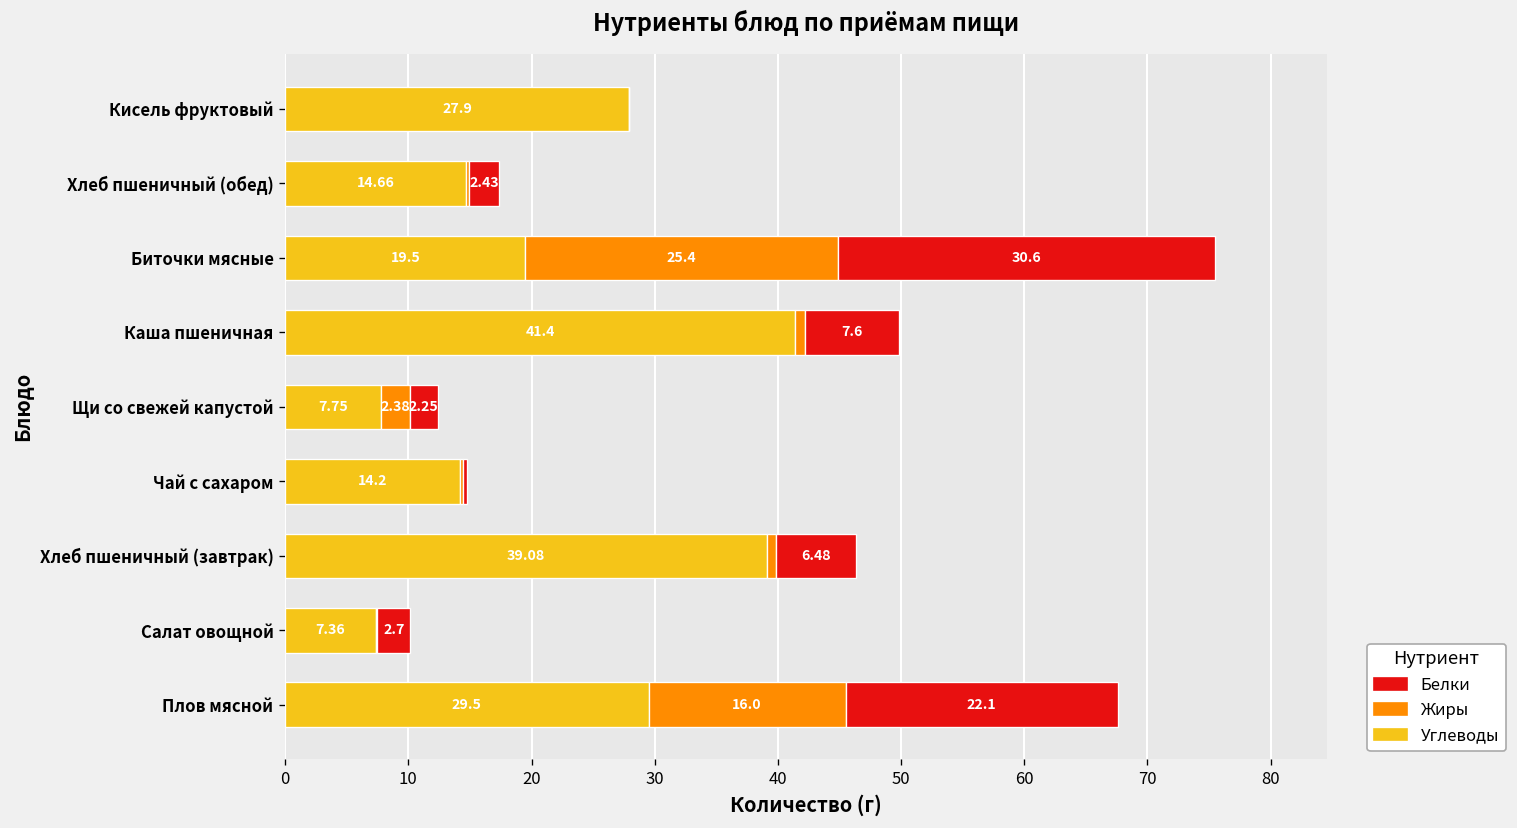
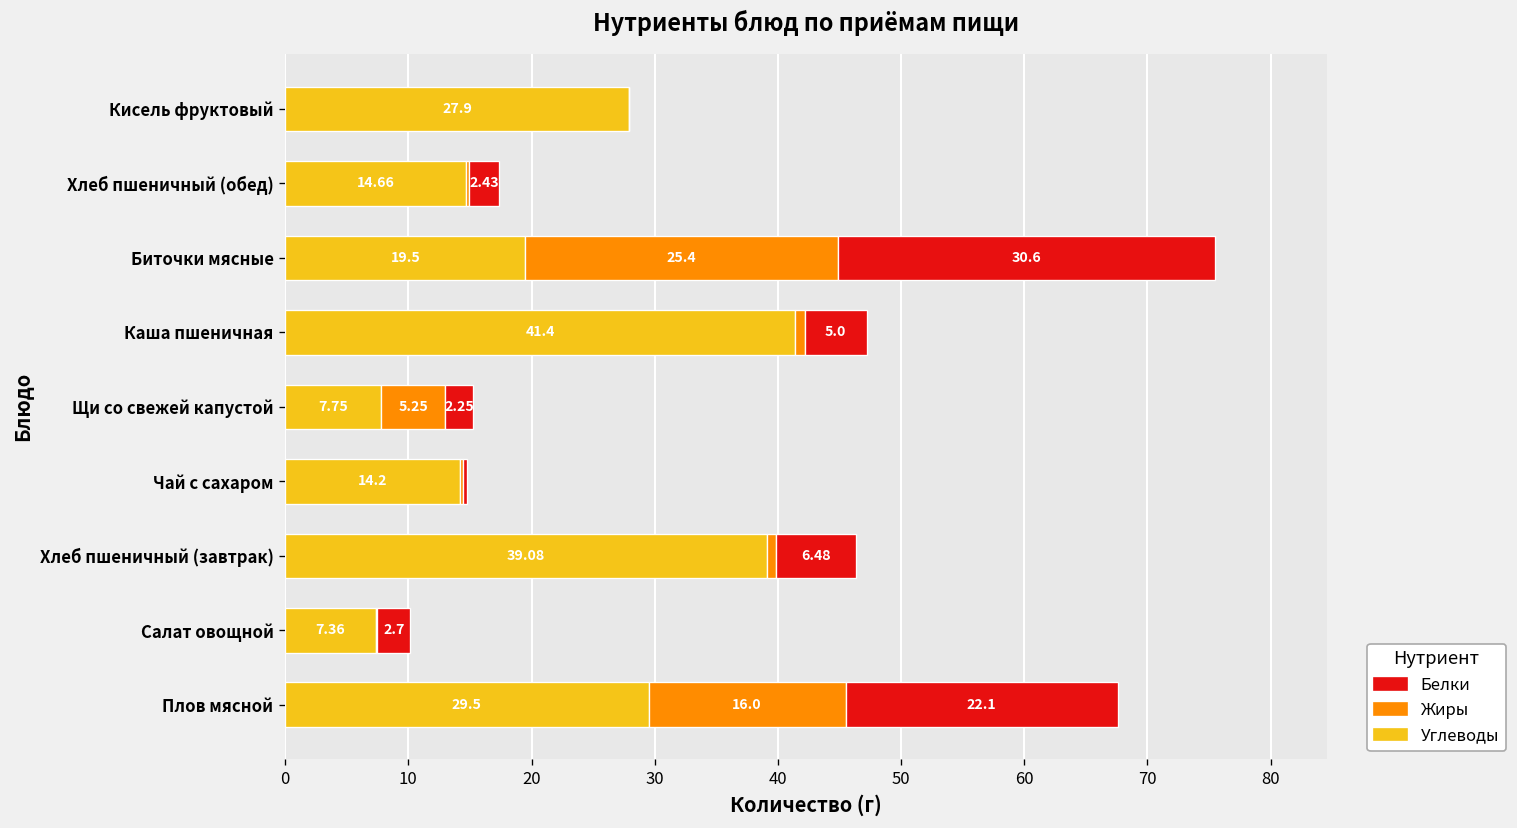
  {
    "Углеводы": {
      "Кисель фруктовый": 27.9,
      "Хлеб пшеничный (обед)": 14.66,
      "Биточки мясные": 19.5,
      "Каша пшеничная": 41.4,
      "Щи со свежей капустой": 7.75,
      "Чай с сахаром": 14.2,
      "Хлеб пшеничный (завтрак)": 39.08,
      "Салат овощной": 7.36,
      "Плов мясной": 29.5
    },
    "Жиры": {
      "Биточки мясные": 25.4,
-     "Щи со свежей капустой": 2.38,
+     "Щи со свежей капустой": 5.25,
      "Плов мясной": 16.0
    },
    "Белки": {
      "Хлеб пшеничный (обед)": 2.43,
      "Биточки мясные": 30.6,
-     "Каша пшеничная": 7.6,
+     "Каша пшеничная": 5.0,
      "Щи со свежей капустой": 2.25,
      "Хлеб пшеничный (завтрак)": 6.48,
      "Салат овощной": 2.7,
      "Плов мясной": 22.1
    }
  }
